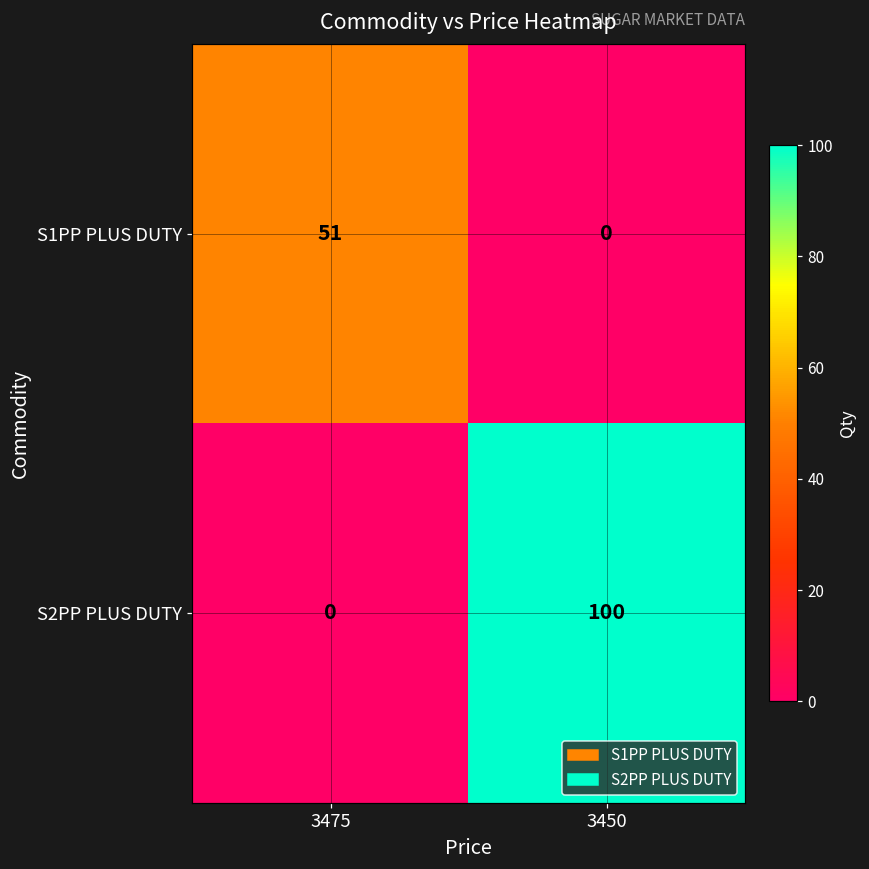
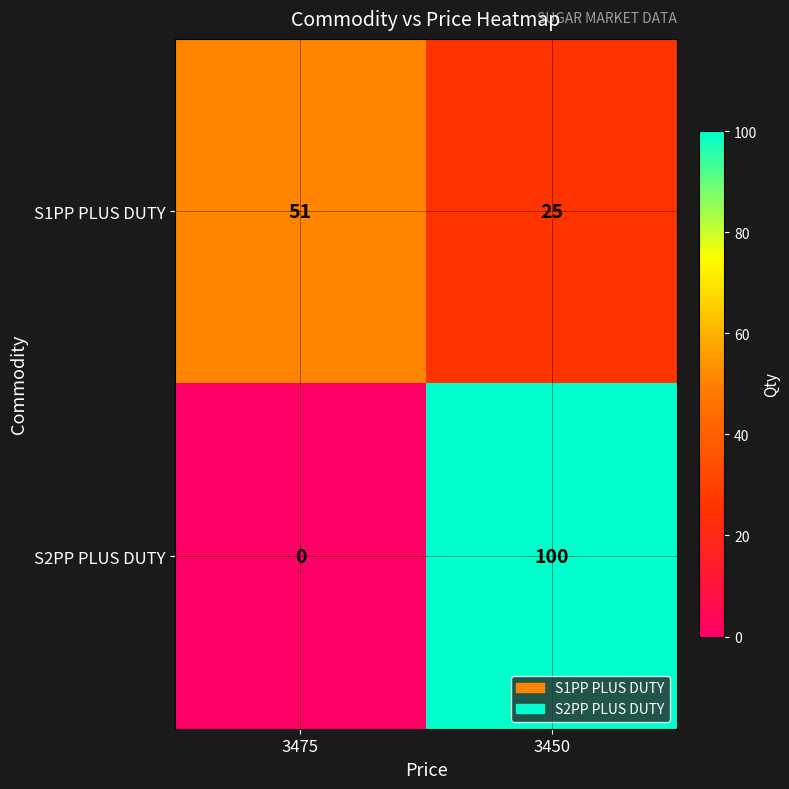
  {
    "S1PP PLUS DUTY": {
      "3475": 51,
-     "3450": 0
+     "3450": 25
    },
    "S2PP PLUS DUTY": {
      "3475": 0,
      "3450": 100
    }
  }
